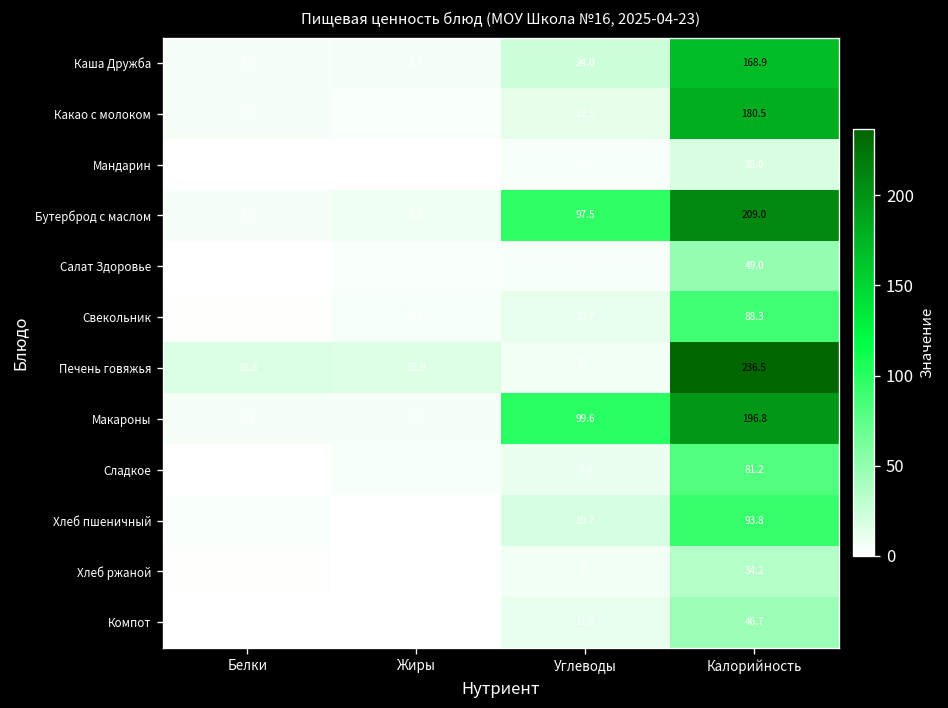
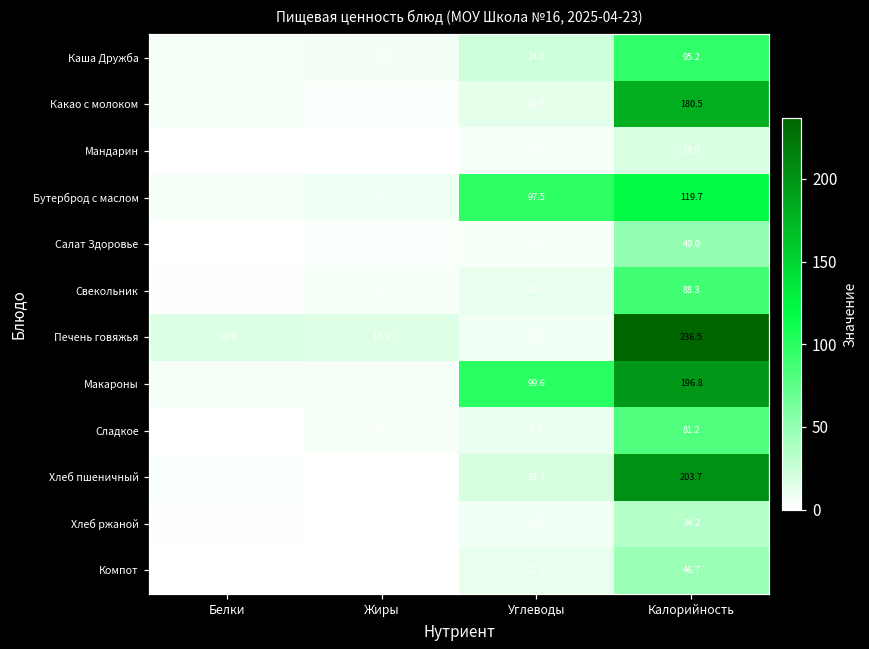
  {
    "Каша Дружба": {
      "Углеводы": 24.0,
-     "Калорийность": 168.9
+     "Калорийность": 95.2
    },
    "Какао с молоком": {
      "Калорийность": 180.5
    },
    "Бутерброд с маслом": {
      "Углеводы": 97.5,
-     "Калорийность": 209.0
+     "Калорийность": 119.7
    },
    "Салат Здоровье": {
      "Калорийность": 49.0
    },
    "Свекольник": {
      "Калорийность": 88.3
    },
    "Печень говяжья": {
      "Калорийность": 236.5
    },
    "Макароны": {
      "Углеводы": 99.6,
      "Калорийность": 196.8
    },
    "Сладкое": {
      "Калорийность": 81.2
    },
    "Хлеб пшеничный": {
-     "Калорийность": 93.8
+     "Калорийность": 203.7
    },
    "Хлеб ржаной": {
      "Калорийность": 34.2
    },
    "Компот": {
      "Калорийность": 46.7
    }
  }
